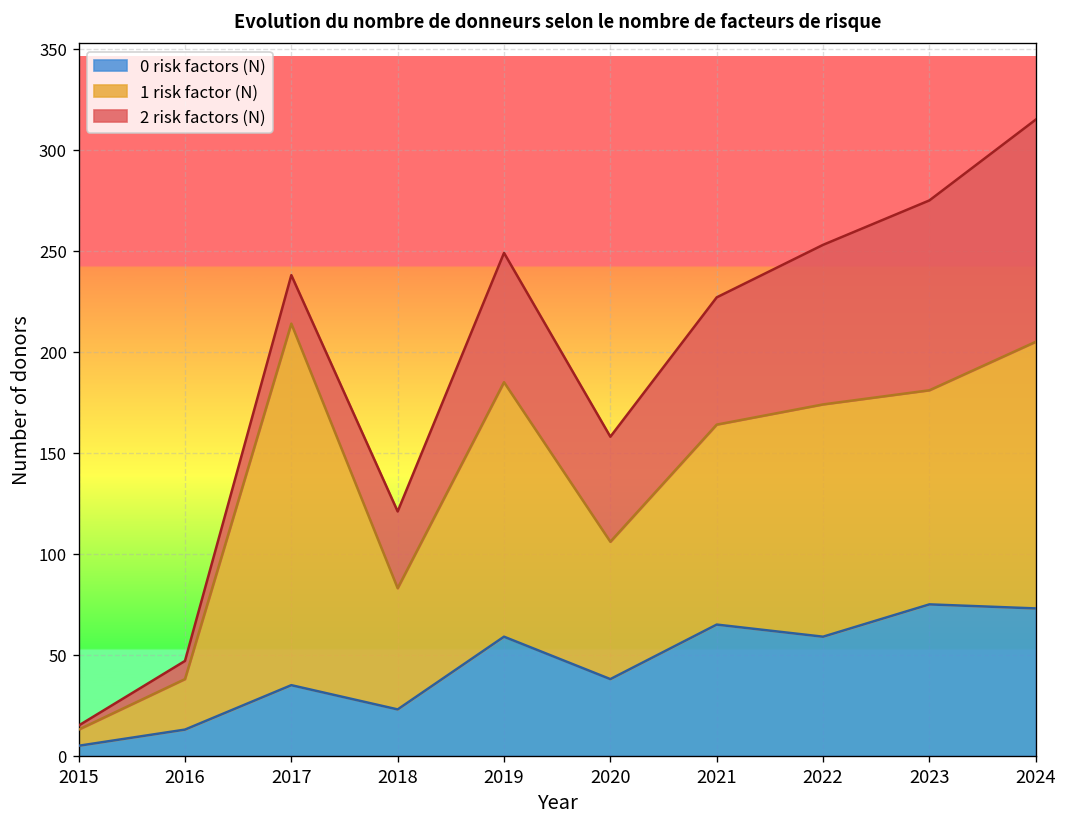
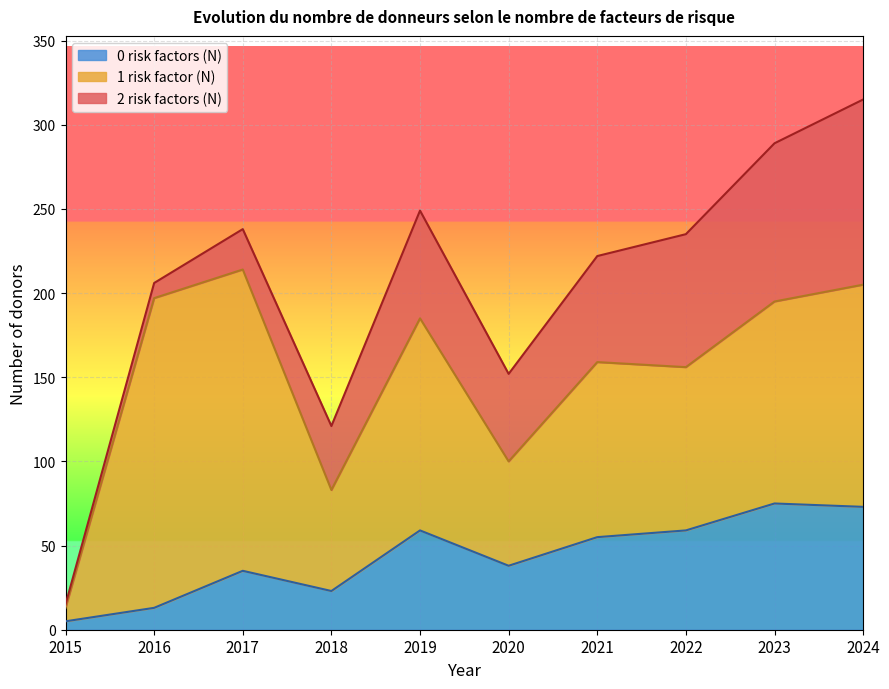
  {
    "0 risk factors (N)": {
      "2015": 5,
      "2016": 13,
      "2017": 35,
      "2018": 23,
      "2019": 59,
      "2020": 38,
-     "2021": 65,
+     "2021": 55,
      "2022": 59,
      "2023": 75,
      "2024": 73
    },
    "1 risk factor (N)": {
      "2015": 8,
-     "2016": 25,
+     "2016": 184,
      "2017": 179,
      "2018": 60,
      "2019": 126,
-     "2020": 68,
-     "2021": 99,
-     "2022": 115,
-     "2023": 106,
+     "2020": 62,
+     "2021": 104,
+     "2022": 97,
+     "2023": 120,
      "2024": 132
    },
    "2 risk factors (N)": {
      "2015": 2,
      "2016": 9,
      "2017": 24,
      "2018": 38,
      "2019": 64,
      "2020": 52,
      "2021": 63,
      "2022": 79,
      "2023": 94,
      "2024": 110
    }
  }
